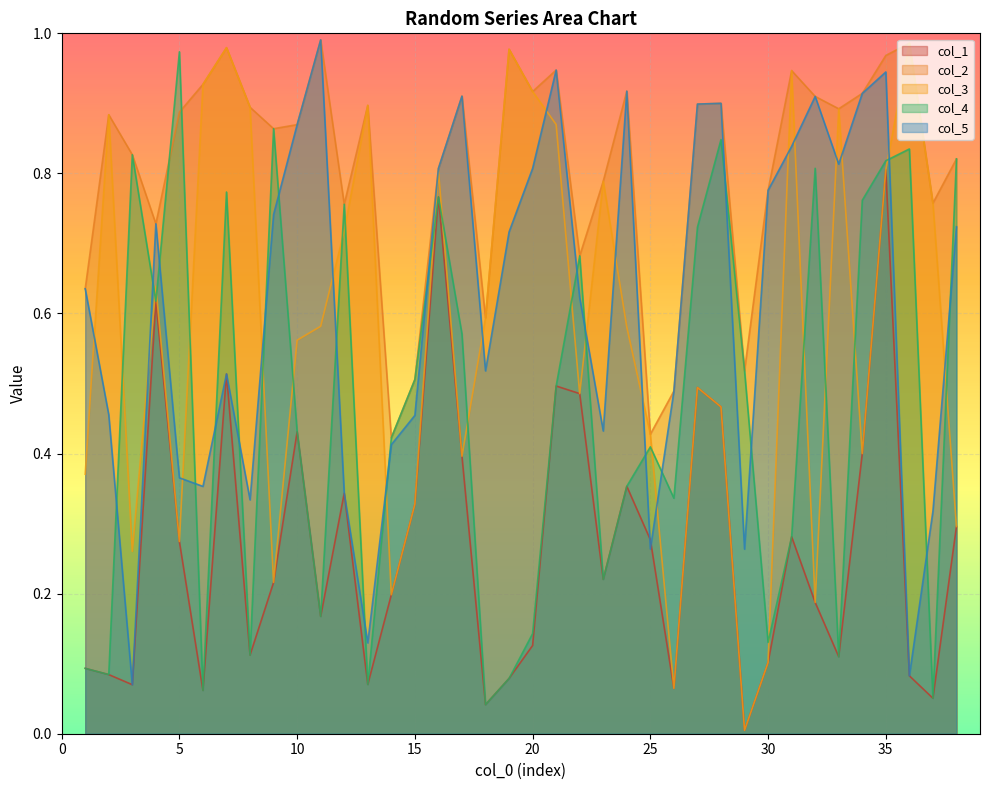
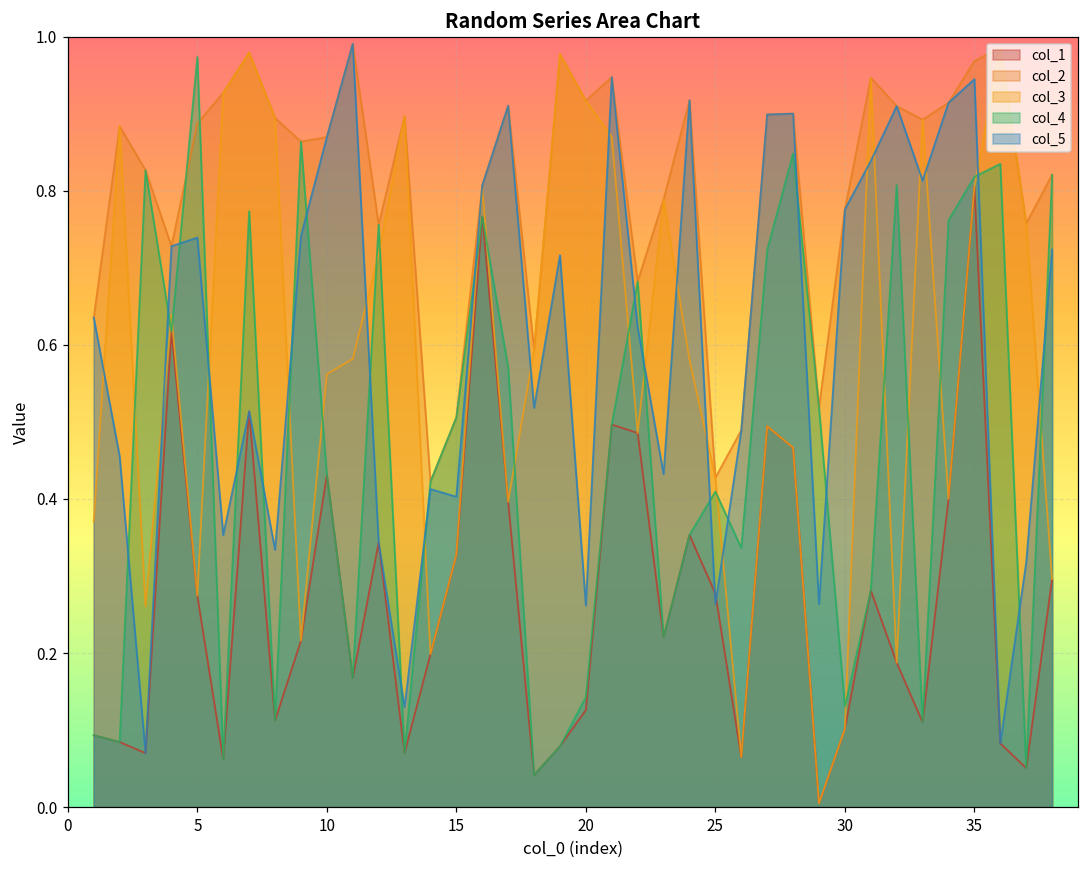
  {
    "col_4": {
      "5": 0.97,
      "20": 0.14,
      "25": 0.41,
      "30": 0.13,
      "35": 0.82
    },
    "col_5": {
-     "5": 0.37,
-     "15": 0.45,
-     "20": 0.81,
+     "5": 0.74,
+     "15": 0.40,
+     "20": 0.26,
      "25": 0.26,
      "35": 0.94
    }
  }
